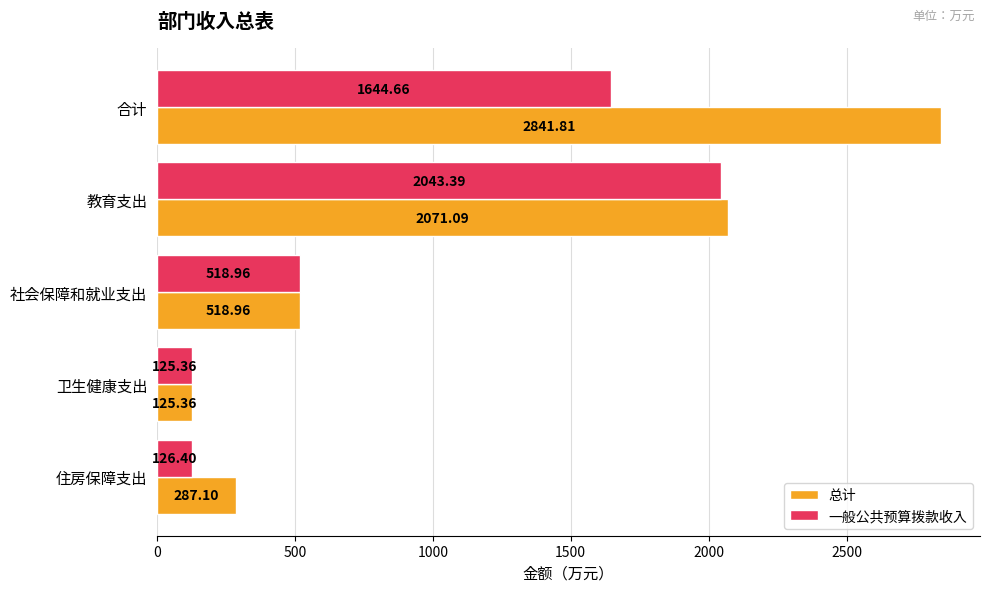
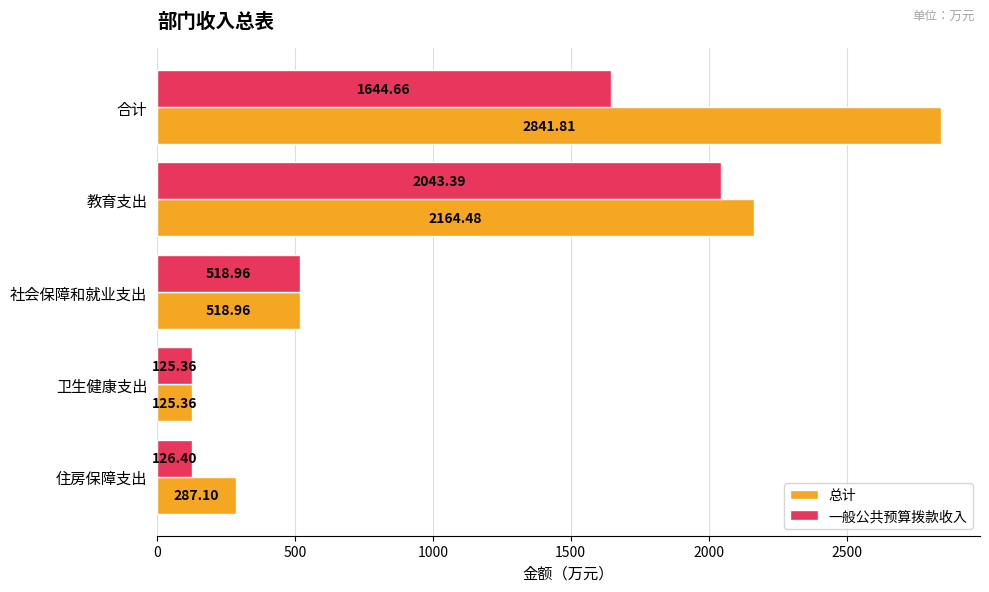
  {
    "总计": {
      "合计": 2841.81,
-     "教育支出": 2071.09,
+     "教育支出": 2164.48,
      "社会保障和就业支出": 518.96,
      "卫生健康支出": 125.36,
      "住房保障支出": 287.10
    },
    "一般公共预算拨款收入": {
      "合计": 1644.66,
      "教育支出": 2043.39,
      "社会保障和就业支出": 518.96,
      "卫生健康支出": 125.36,
      "住房保障支出": 126.40
    }
  }
